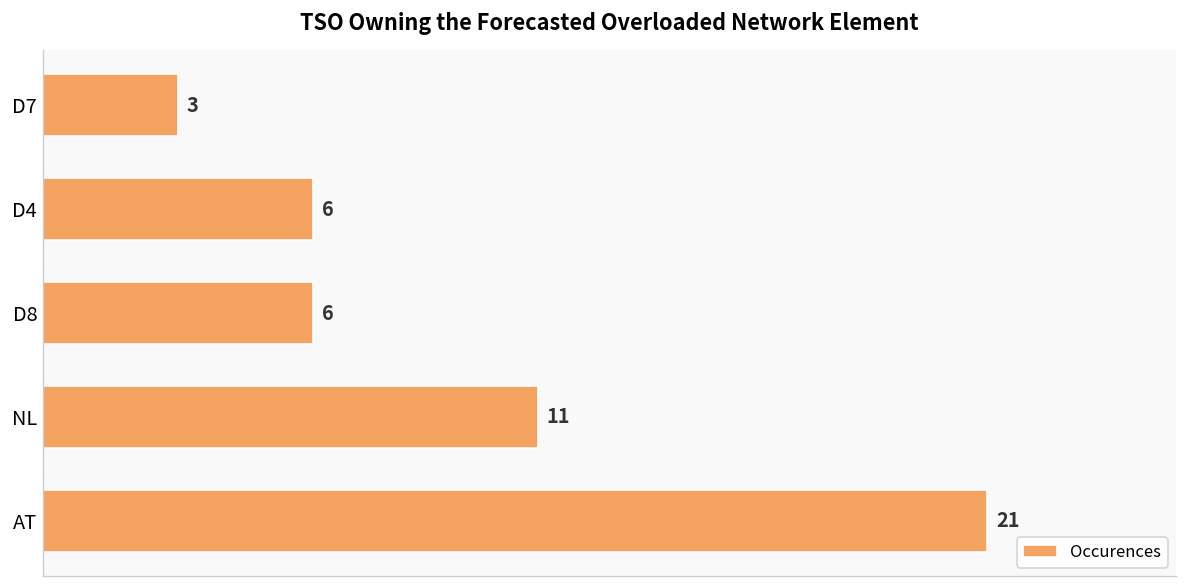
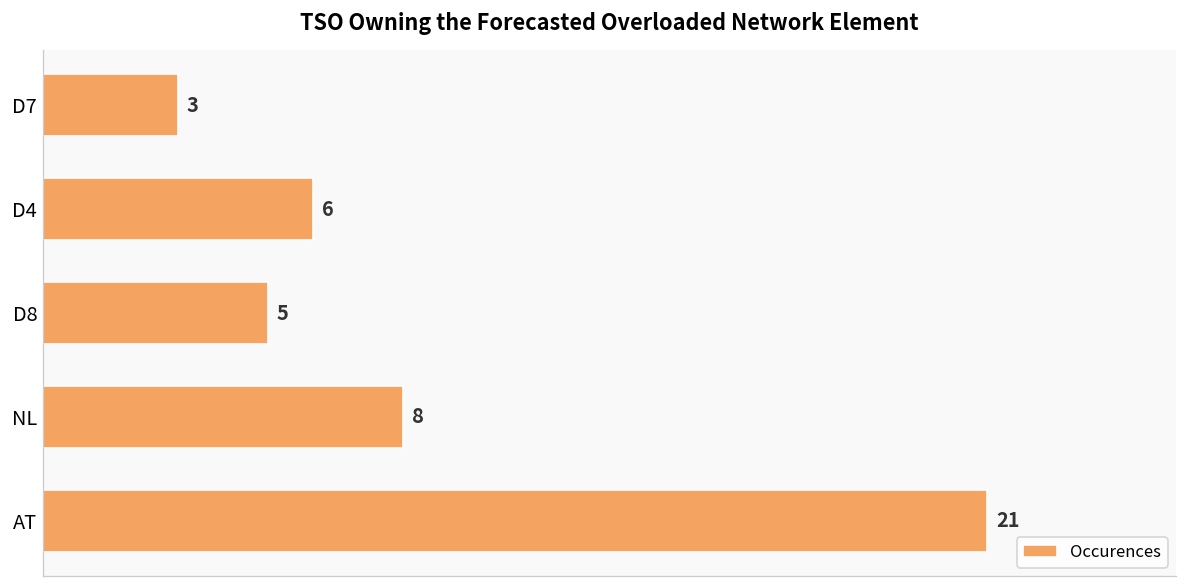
  {
    "D7": 3,
    "D4": 6,
-   "D8": 6,
-   "NL": 11,
+   "D8": 5,
+   "NL": 8,
    "AT": 21
  }
